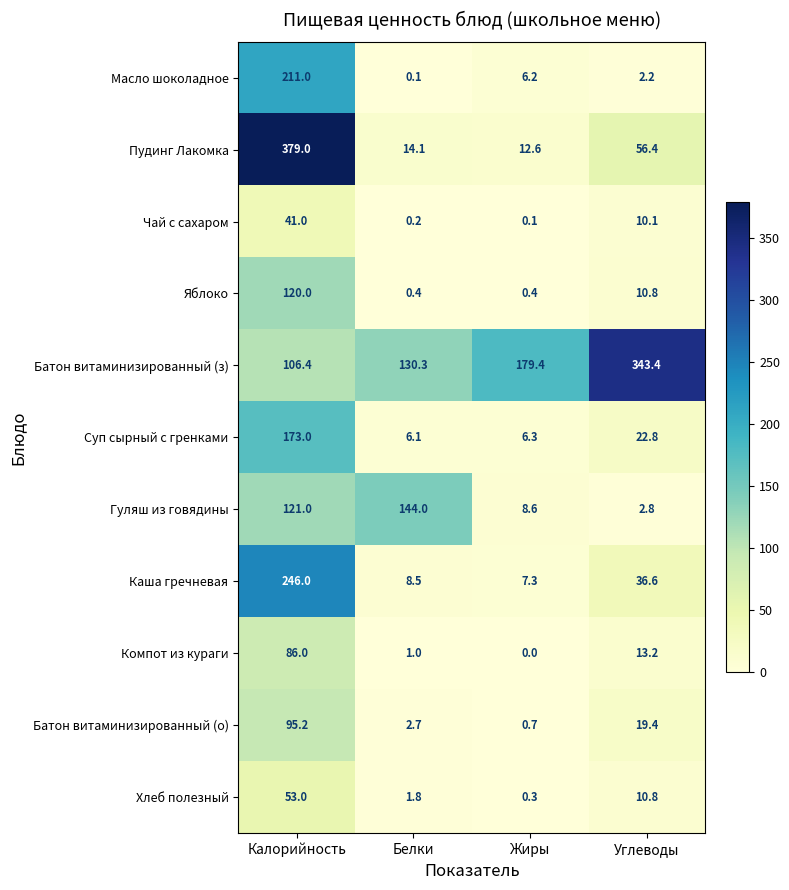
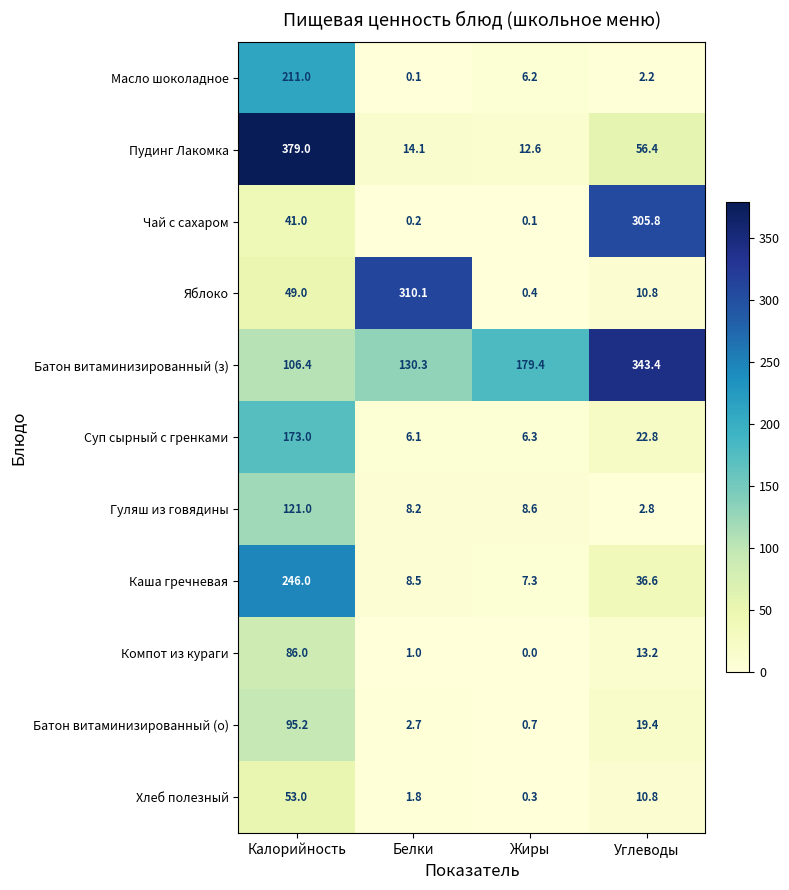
  {
    "Масло шоколадное": {
      "Калорийность": 211.0,
      "Белки": 0.1,
      "Жиры": 6.2,
      "Углеводы": 2.2
    },
    "Пудинг Лакомка": {
      "Калорийность": 379.0,
      "Белки": 14.1,
      "Жиры": 12.6,
      "Углеводы": 56.4
    },
    "Чай с сахаром": {
      "Калорийность": 41.0,
      "Белки": 0.2,
      "Жиры": 0.1,
-     "Углеводы": 10.1
+     "Углеводы": 305.8
    },
    "Яблоко": {
-     "Калорийность": 120.0,
-     "Белки": 0.4,
+     "Калорийность": 49.0,
+     "Белки": 310.1,
      "Жиры": 0.4,
      "Углеводы": 10.8
    },
    "Батон витаминизированный (з)": {
      "Калорийность": 106.4,
      "Белки": 130.3,
      "Жиры": 179.4,
      "Углеводы": 343.4
    },
    "Суп сырный с гренками": {
      "Калорийность": 173.0,
      "Белки": 6.1,
      "Жиры": 6.3,
      "Углеводы": 22.8
    },
    "Гуляш из говядины": {
      "Калорийность": 121.0,
-     "Белки": 144.0,
+     "Белки": 8.2,
      "Жиры": 8.6,
      "Углеводы": 2.8
    },
    "Каша гречневая": {
      "Калорийность": 246.0,
      "Белки": 8.5,
      "Жиры": 7.3,
      "Углеводы": 36.6
    },
    "Компот из кураги": {
      "Калорийность": 86.0,
      "Белки": 1.0,
      "Жиры": 0.0,
      "Углеводы": 13.2
    },
    "Батон витаминизированный (о)": {
      "Калорийность": 95.2,
      "Белки": 2.7,
      "Жиры": 0.7,
      "Углеводы": 19.4
    },
    "Хлеб полезный": {
      "Калорийность": 53.0,
      "Белки": 1.8,
      "Жиры": 0.3,
      "Углеводы": 10.8
    }
  }
